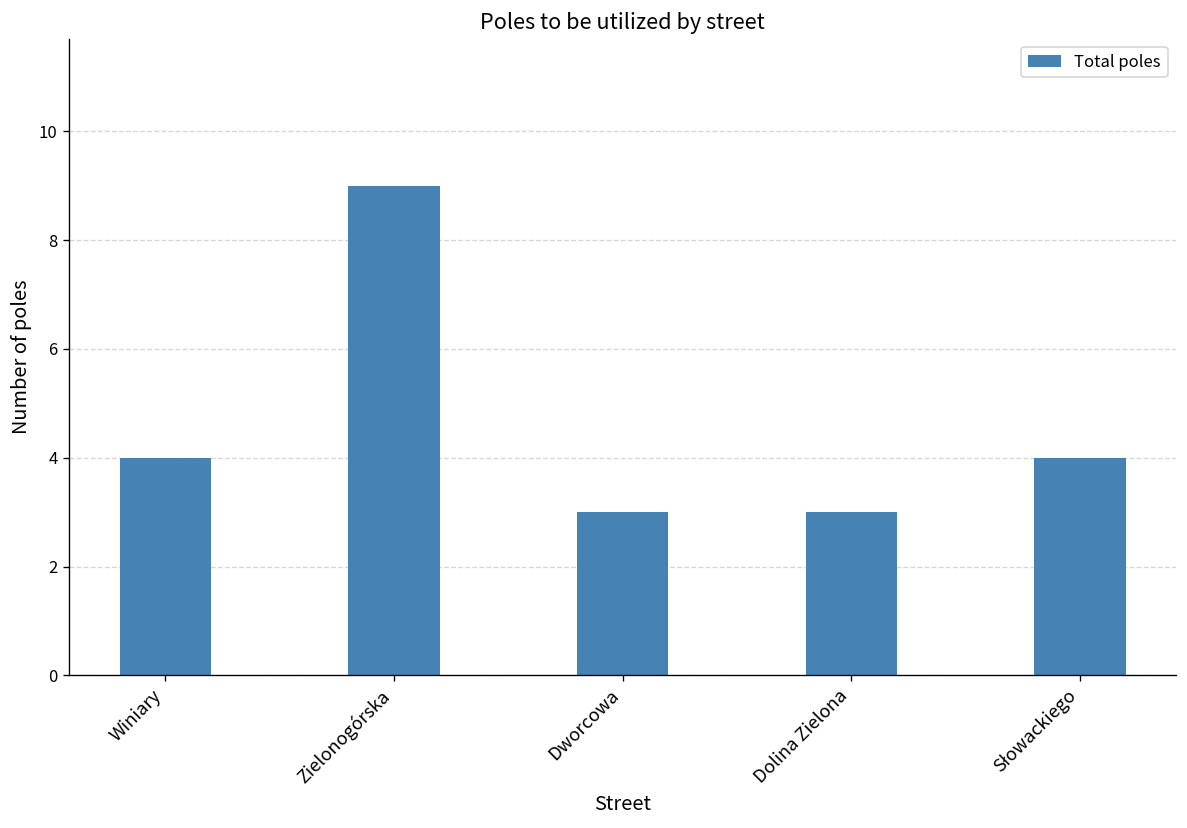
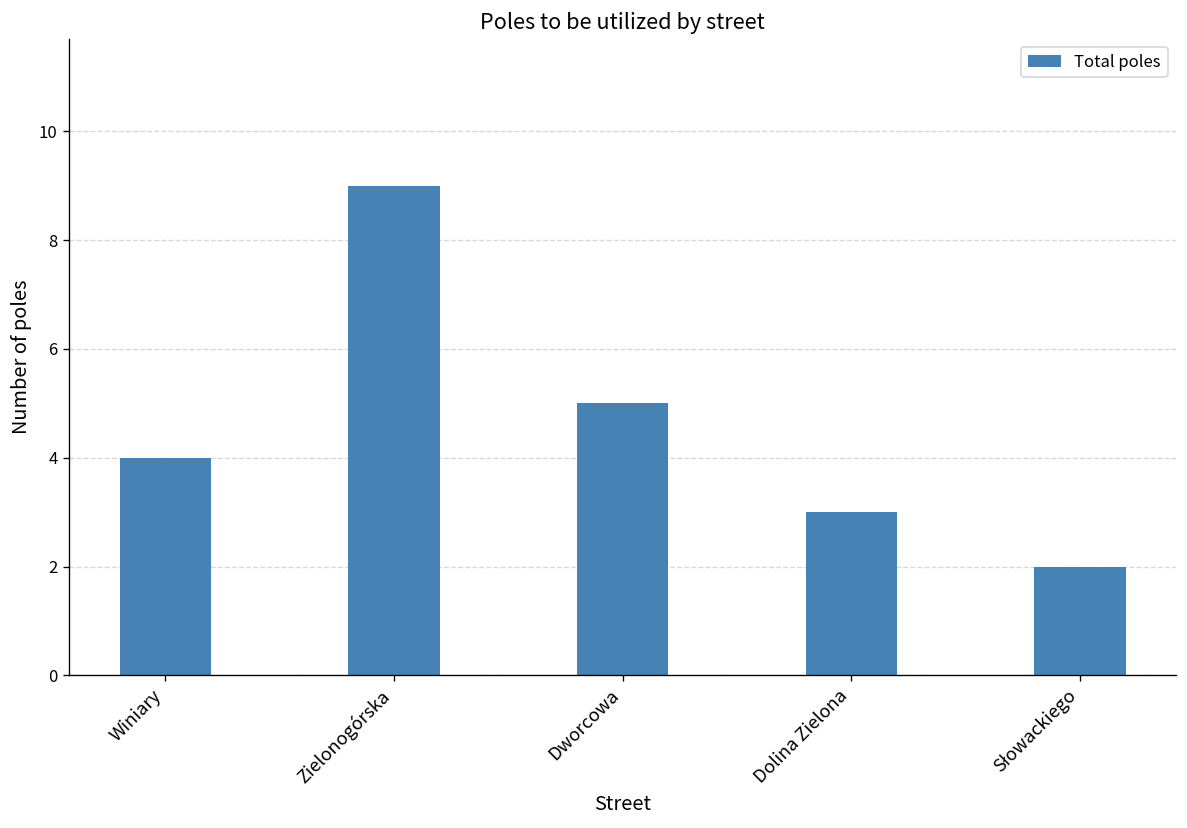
  {
    "Winiary": 4,
    "Zielonogórska": 9,
-   "Dworcowa": 3,
+   "Dworcowa": 5,
    "Dolina Zielona": 3,
-   "Słowackiego": 4
+   "Słowackiego": 2
  }
